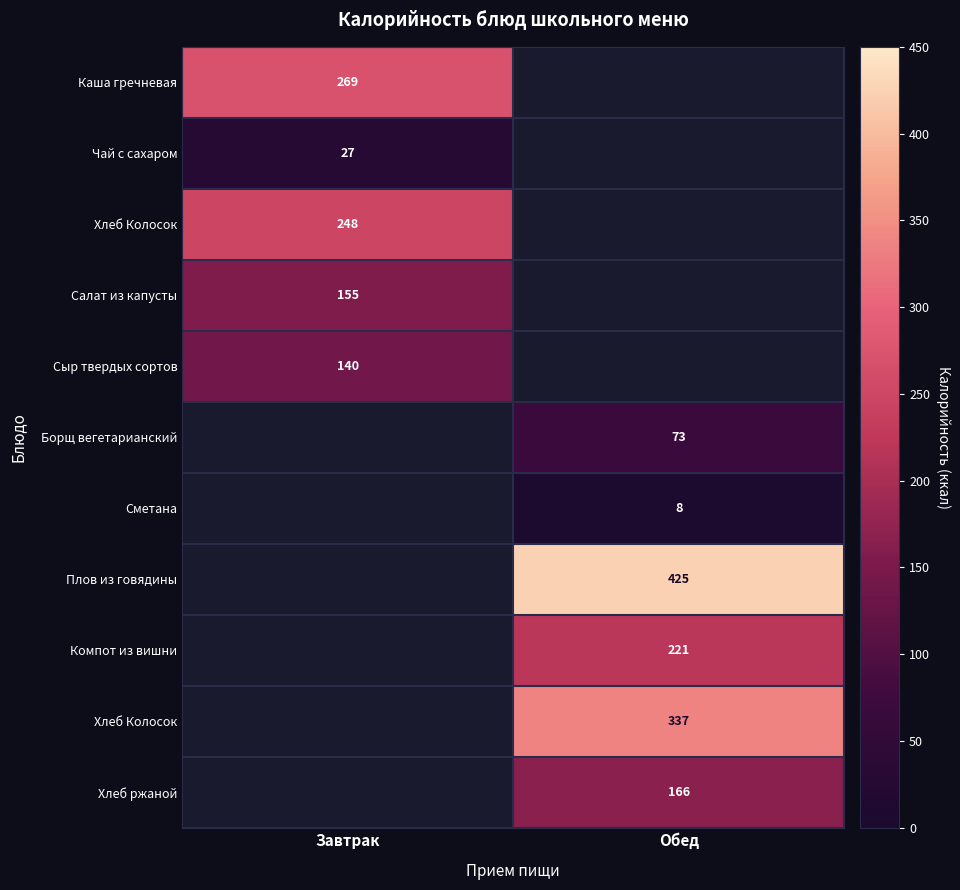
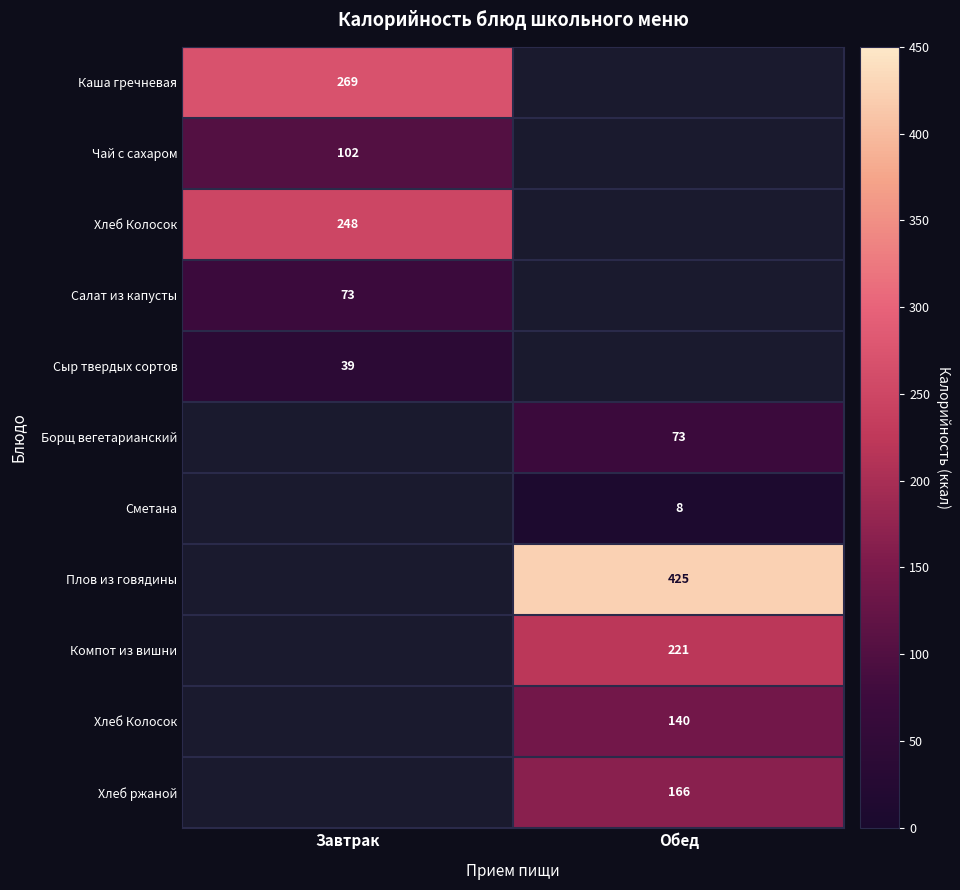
  {
    "Каша гречневая": {
      "Завтрак": 269
    },
    "Чай с сахаром": {
-     "Завтрак": 27
+     "Завтрак": 102
    },
    "Хлеб Колосок": {
      "Завтрак": 248,
-     "Обед": 337
+     "Обед": 140
    },
    "Салат из капусты": {
-     "Завтрак": 155
+     "Завтрак": 73
    },
    "Сыр твердых сортов": {
-     "Завтрак": 140
+     "Завтрак": 39
    },
    "Борщ вегетарианский": {
      "Обед": 73
    },
    "Сметана": {
      "Обед": 8
    },
    "Плов из говядины": {
      "Обед": 425
    },
    "Компот из вишни": {
      "Обед": 221
    },
    "Хлеб ржаной": {
      "Обед": 166
    }
  }
